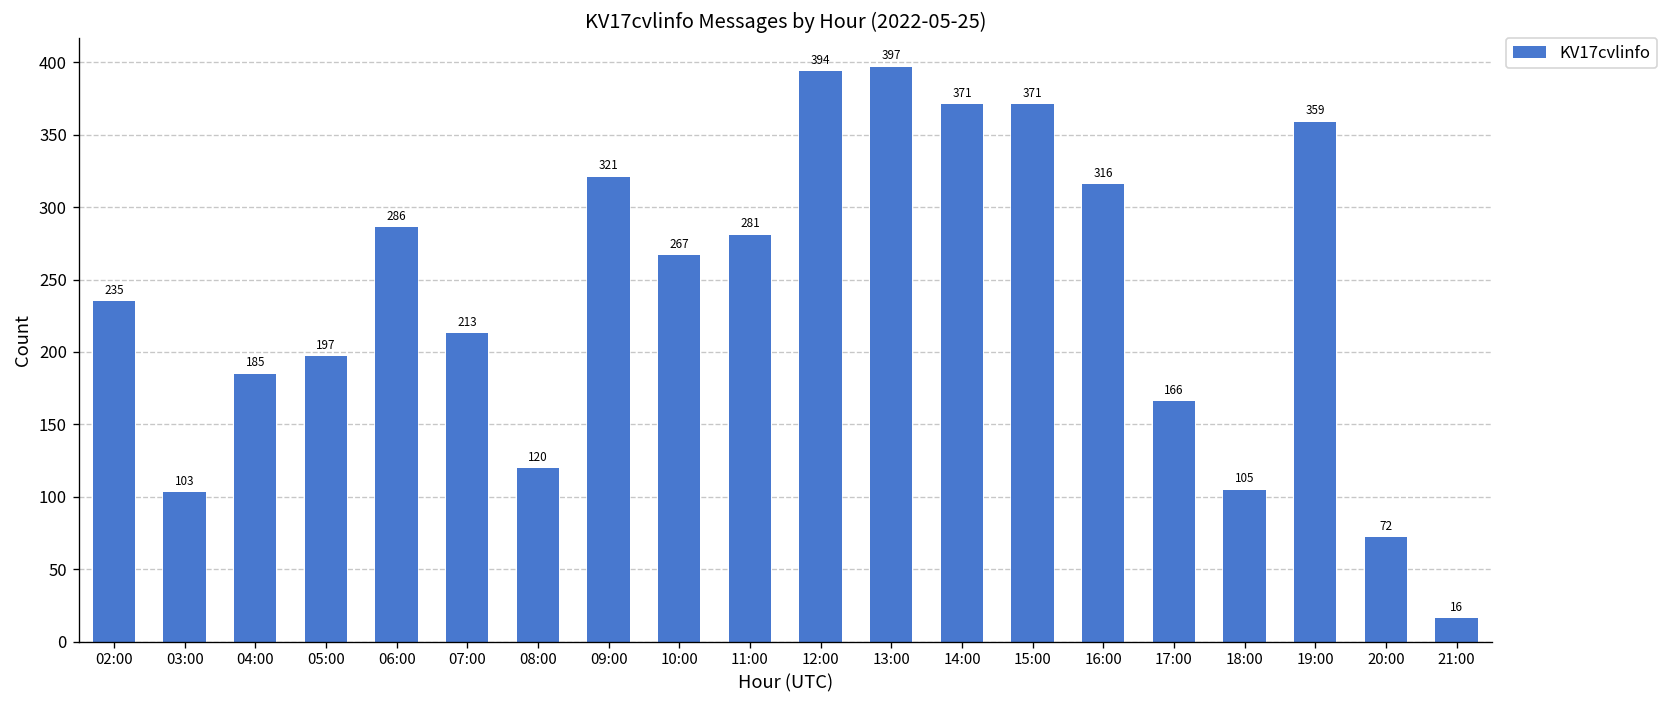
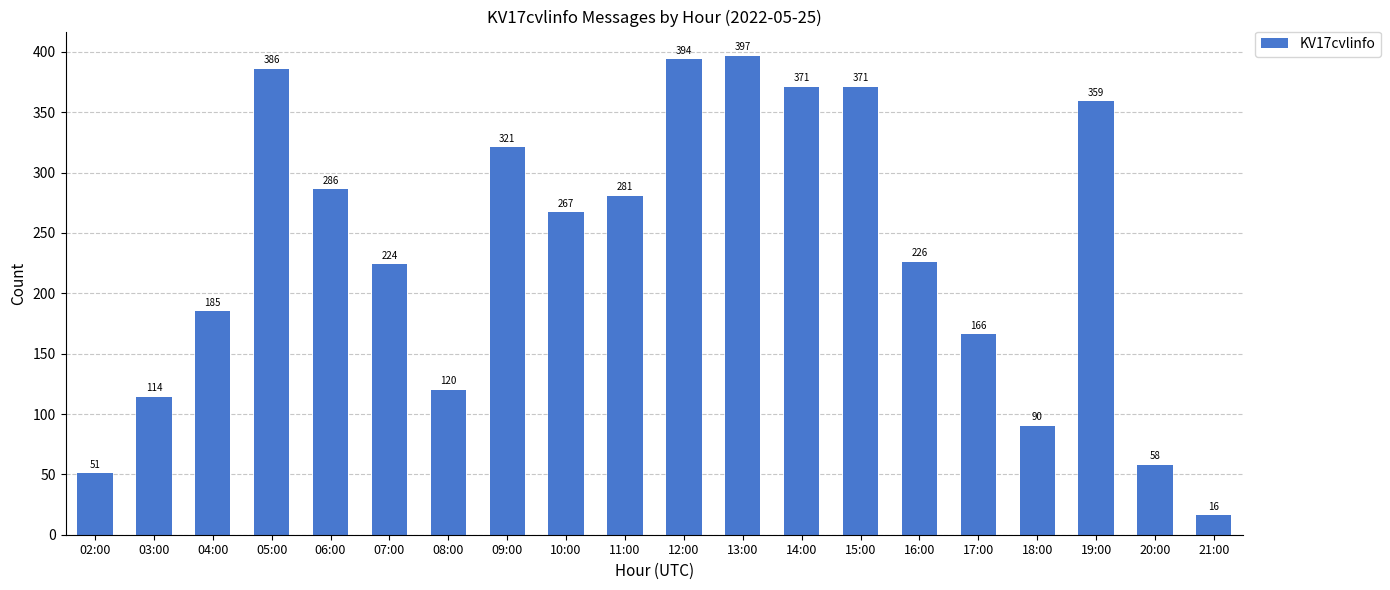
  {
-   "02:00": 235,
-   "03:00": 103,
+   "02:00": 51,
+   "03:00": 114,
    "04:00": 185,
-   "05:00": 197,
+   "05:00": 386,
    "06:00": 286,
-   "07:00": 213,
+   "07:00": 224,
    "08:00": 120,
    "09:00": 321,
    "10:00": 267,
    "11:00": 281,
    "12:00": 394,
    "13:00": 397,
    "14:00": 371,
    "15:00": 371,
-   "16:00": 316,
+   "16:00": 226,
    "17:00": 166,
-   "18:00": 105,
+   "18:00": 90,
    "19:00": 359,
-   "20:00": 72,
+   "20:00": 58,
    "21:00": 16
  }
